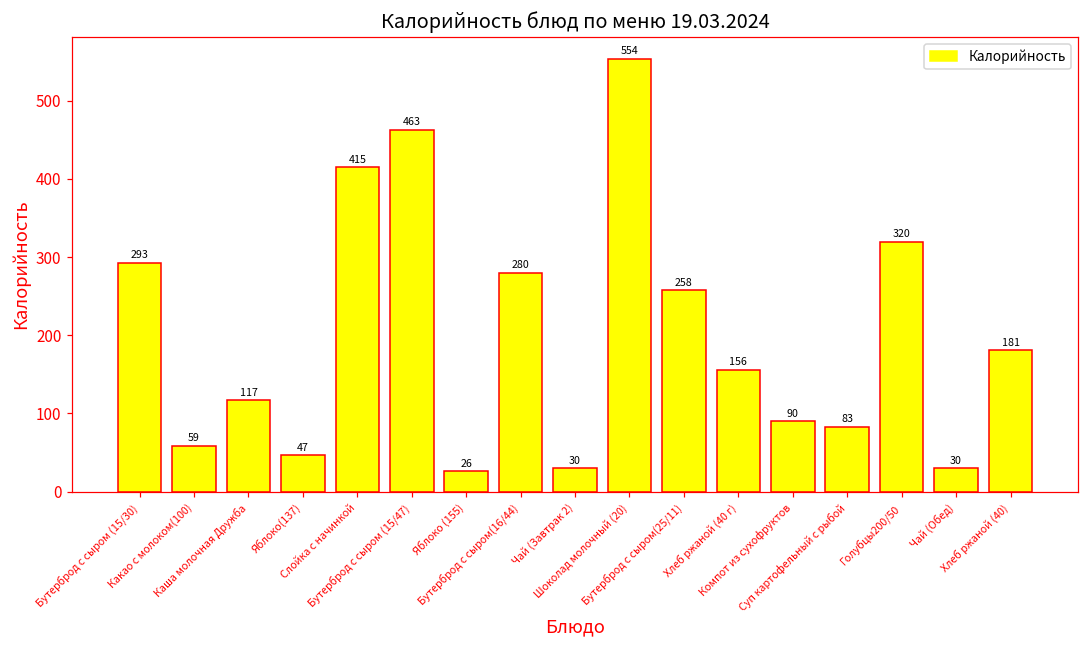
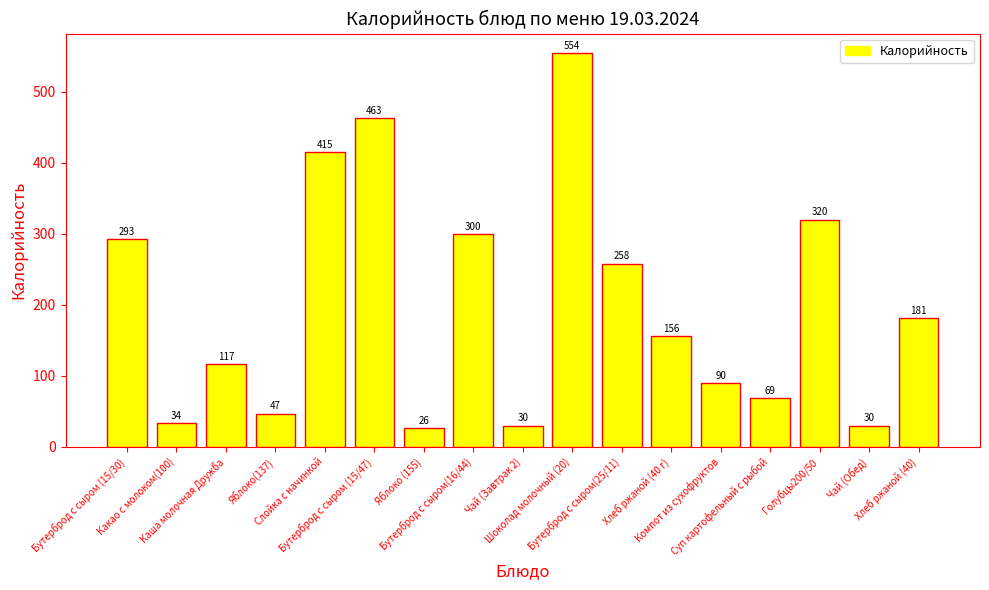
  {
    "Бутерброд с сыром (15/30)": 293,
-   "Какао с молоком(100)": 59,
+   "Какао с молоком(100)": 34,
    "Каша молочная Дружба": 117,
    "Яблоко(137)": 47,
    "Слойка с начинкой": 415,
    "Бутерброд с сыром (15/47)": 463,
    "Яблоко (155)": 26,
-   "Бутерброд с сыром(16/44)": 280,
+   "Бутерброд с сыром(16/44)": 300,
    "Чай (Завтрак 2)": 30,
    "Шоколад молочный (20)": 554,
    "Бутерброд с сыром(25/11)": 258,
    "Хлеб ржаной (40 г)": 156,
    "Компот из сухофруктов": 90,
-   "Суп картофельный с рыбой": 83,
+   "Суп картофельный с рыбой": 69,
    "Голубцы200/50": 320,
    "Чай (Обед)": 30,
    "Хлеб ржаной (40)": 181
  }
